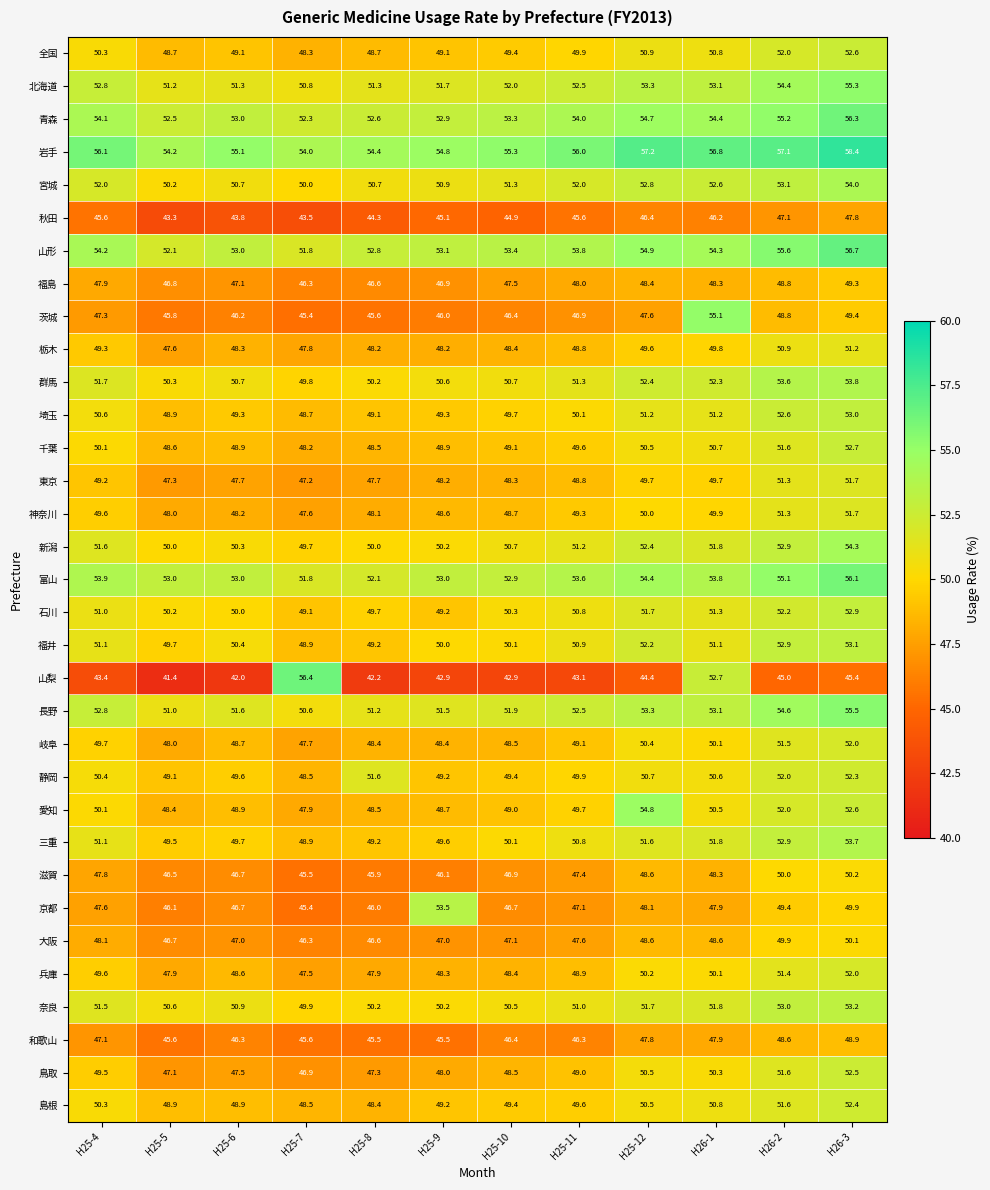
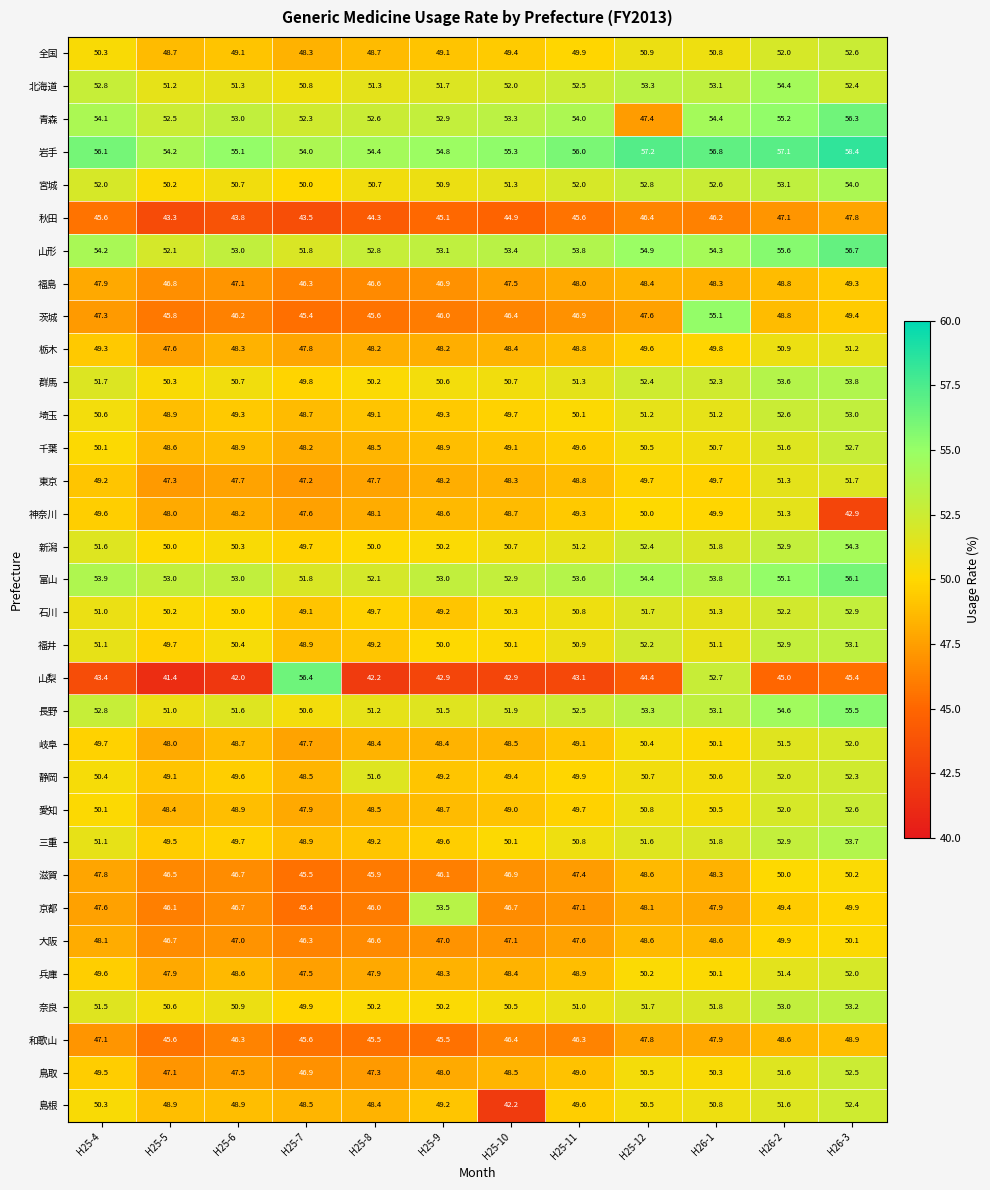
  {
    "北海道": {
      "H25-4": 52.8,
      "H25-5": 51.2,
      "H25-6": 51.3,
      "H25-7": 50.8,
      "H25-8": 51.3,
      "H25-9": 51.7,
      "H25-10": 52.0,
      "H25-11": 52.5,
      "H25-12": 53.3,
      "H26-1": 53.1,
      "H26-2": 54.4,
-     "H26-3": 55.3
+     "H26-3": 52.4
    },
    "青森": {
      "H25-4": 54.1,
      "H25-5": 52.5,
      "H25-6": 53.0,
      "H25-7": 52.3,
      "H25-8": 52.6,
      "H25-9": 52.9,
      "H25-10": 53.3,
      "H25-11": 54.0,
-     "H25-12": 54.7,
+     "H25-12": 47.4,
      "H26-1": 54.4,
      "H26-2": 55.2,
      "H26-3": 56.3
    },
    "神奈川": {
      "H25-4": 49.6,
      "H25-5": 48.0,
      "H25-6": 48.2,
      "H25-7": 47.6,
      "H25-8": 48.1,
      "H25-9": 48.6,
      "H25-10": 48.7,
      "H25-11": 49.3,
      "H25-12": 50.0,
      "H26-1": 49.9,
      "H26-2": 51.3,
-     "H26-3": 51.7
+     "H26-3": 42.9
    },
    "愛知": {
      "H25-4": 50.1,
      "H25-5": 48.4,
      "H25-6": 48.9,
      "H25-7": 47.9,
      "H25-8": 48.5,
      "H25-9": 48.7,
      "H25-10": 49.0,
      "H25-11": 49.7,
-     "H25-12": 54.8,
+     "H25-12": 50.8,
      "H26-1": 50.5,
      "H26-2": 52.0,
      "H26-3": 52.6
    },
    "島根": {
      "H25-4": 50.3,
      "H25-5": 48.9,
      "H25-6": 48.9,
      "H25-7": 48.5,
      "H25-8": 48.4,
      "H25-9": 49.2,
-     "H25-10": 49.4,
+     "H25-10": 42.2,
      "H25-11": 49.6,
      "H25-12": 50.5,
      "H26-1": 50.8,
      "H26-2": 51.6,
      "H26-3": 52.4
    }
  }
